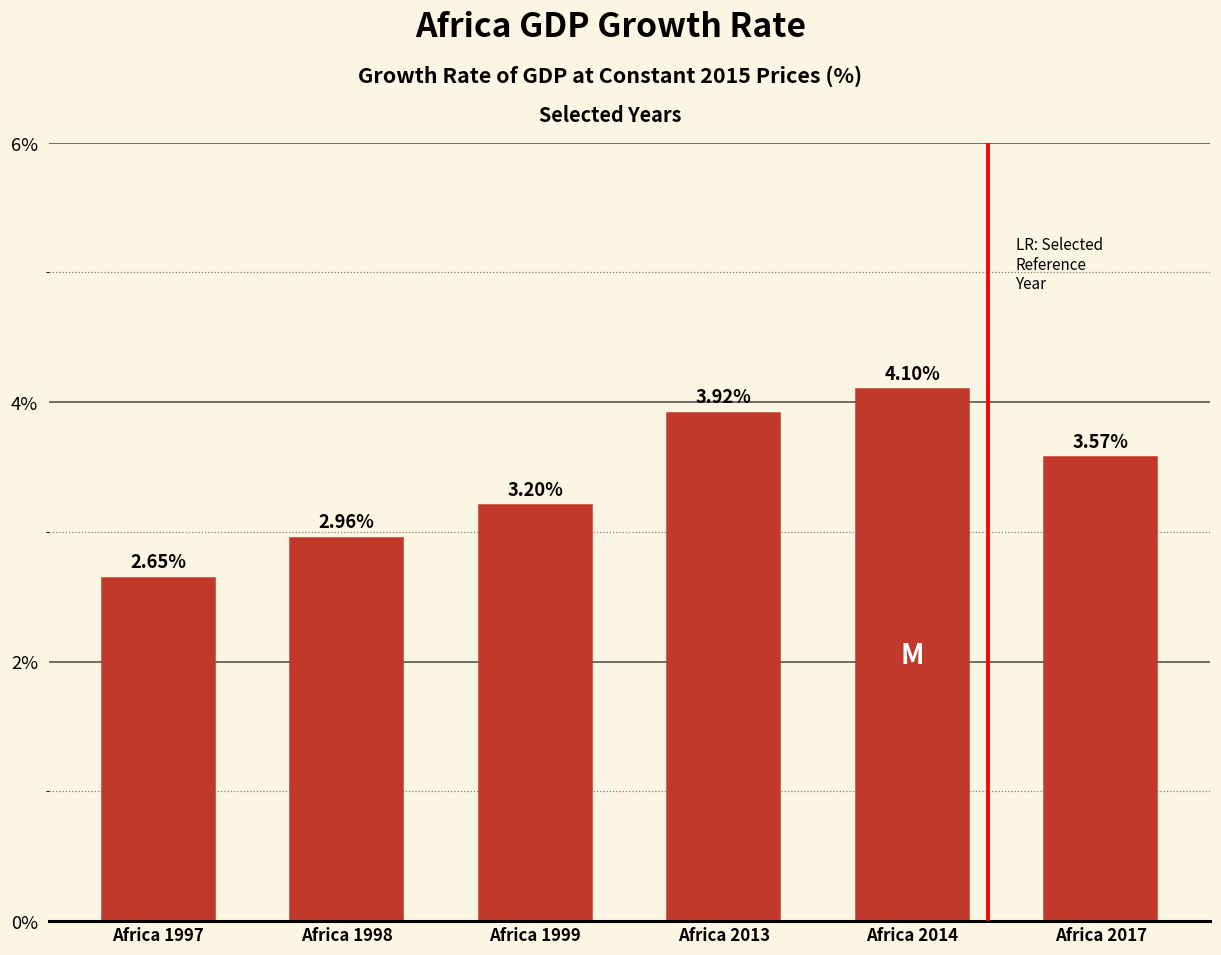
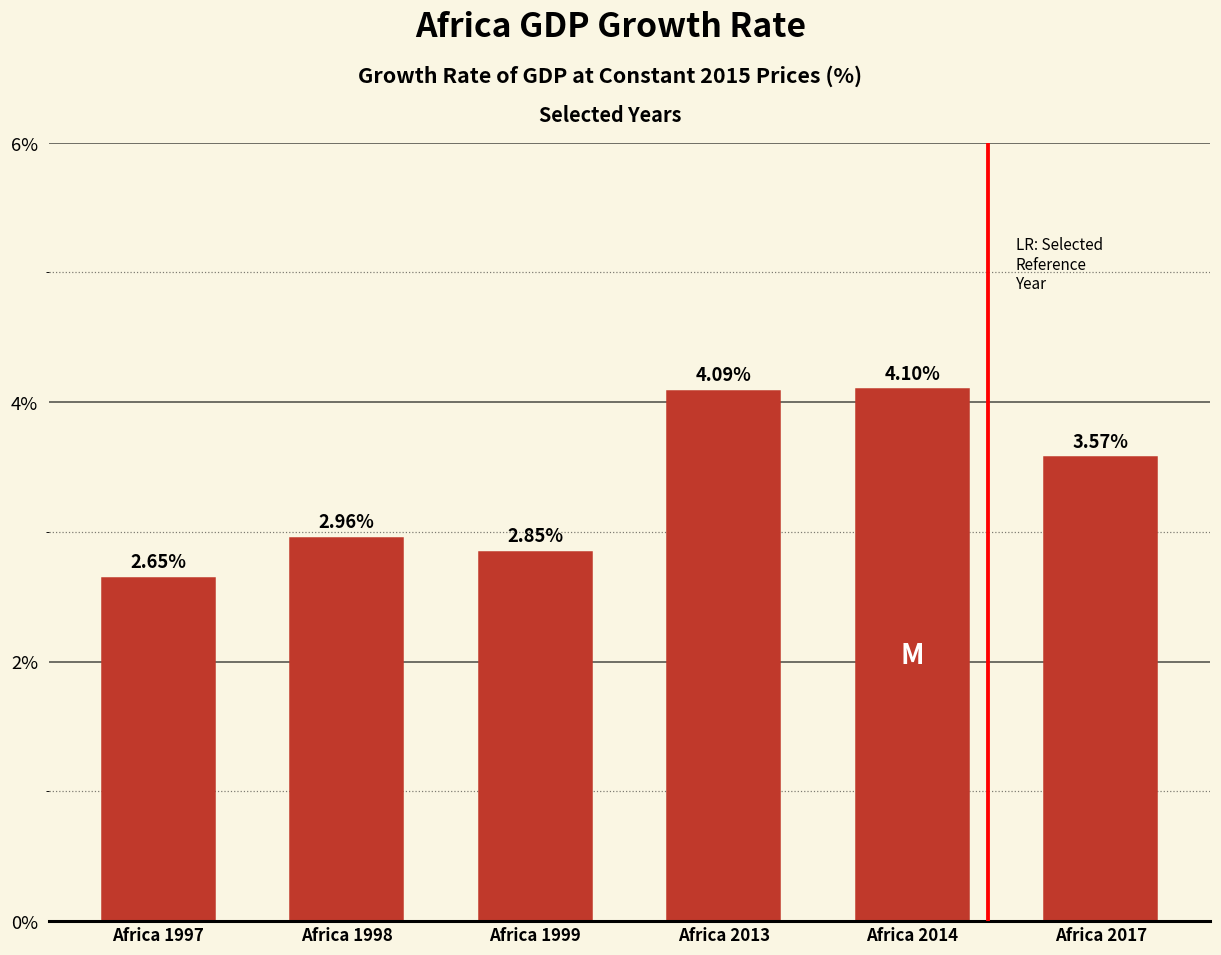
  {
    "Africa 1997": "2.65%",
    "Africa 1998": "2.96%",
-   "Africa 1999": "3.20%",
-   "Africa 2013": "3.92%",
+   "Africa 1999": "2.85%",
+   "Africa 2013": "4.09%",
    "Africa 2014": "4.10%",
    "Africa 2017": "3.57%"
  }
